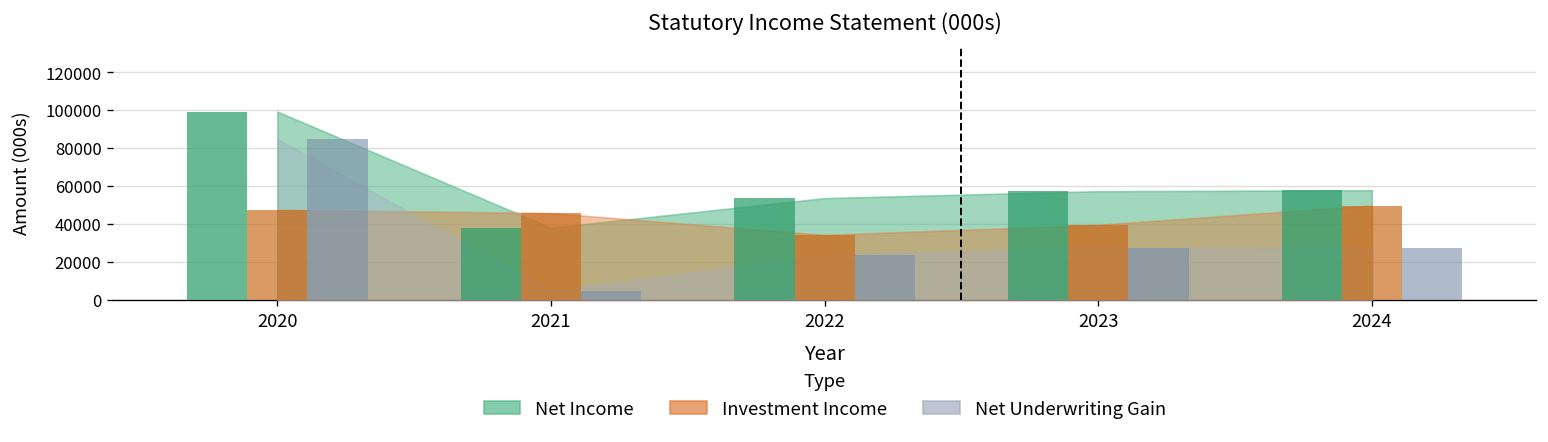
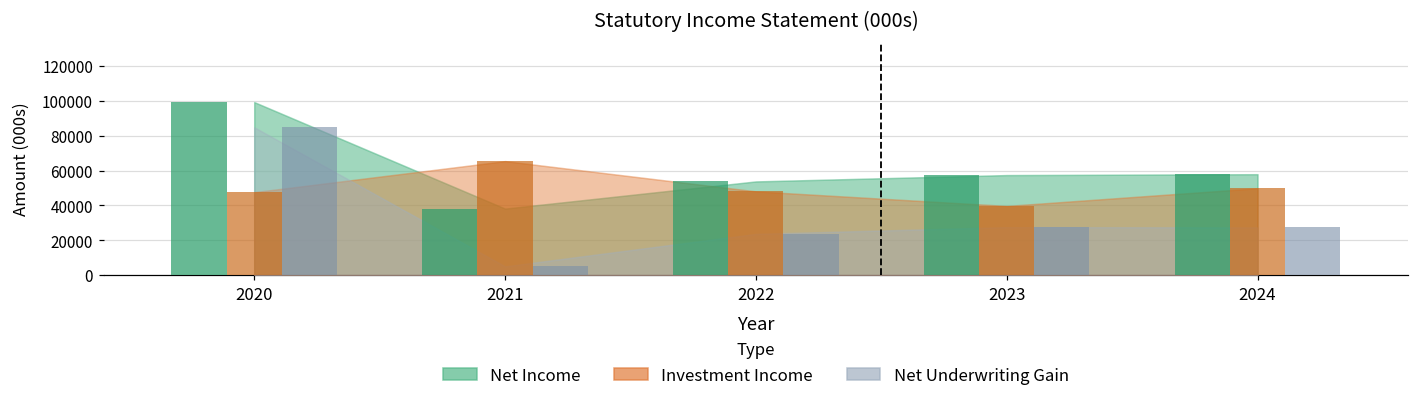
  {
    "Investment Income": {
      "2020": 48000,
-     "2021": 46000,
-     "2022": 34000,
+     "2021": 65000,
+     "2022": 48000,
      "2023": 40000,
      "2024": 50000
    }
  }
